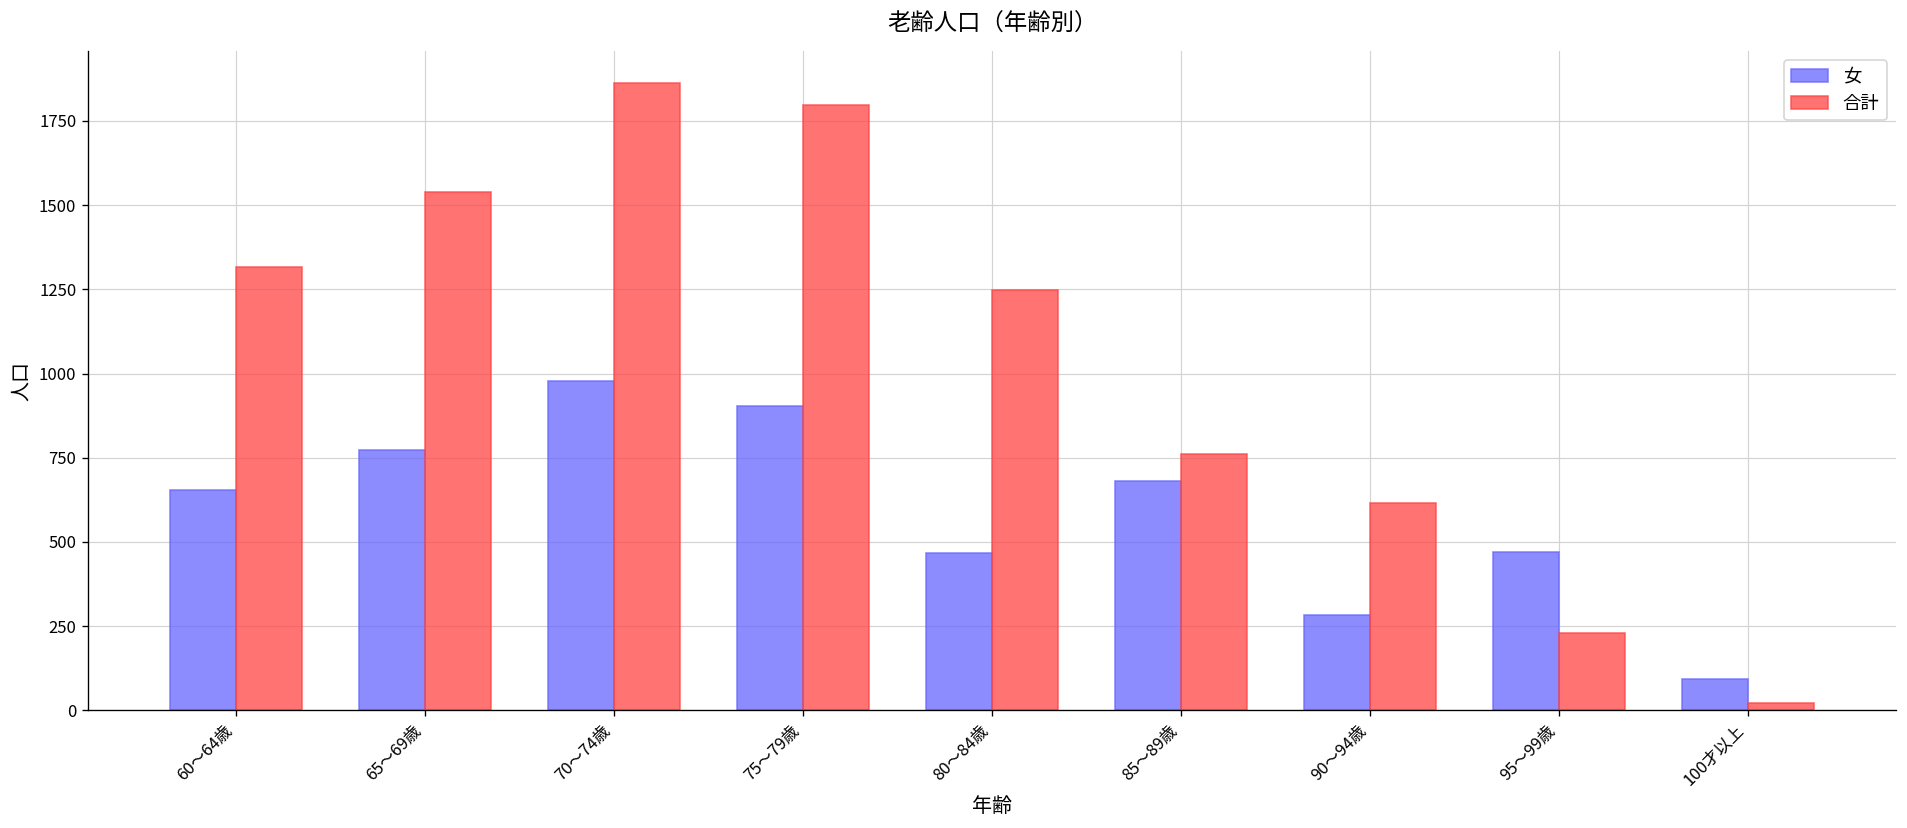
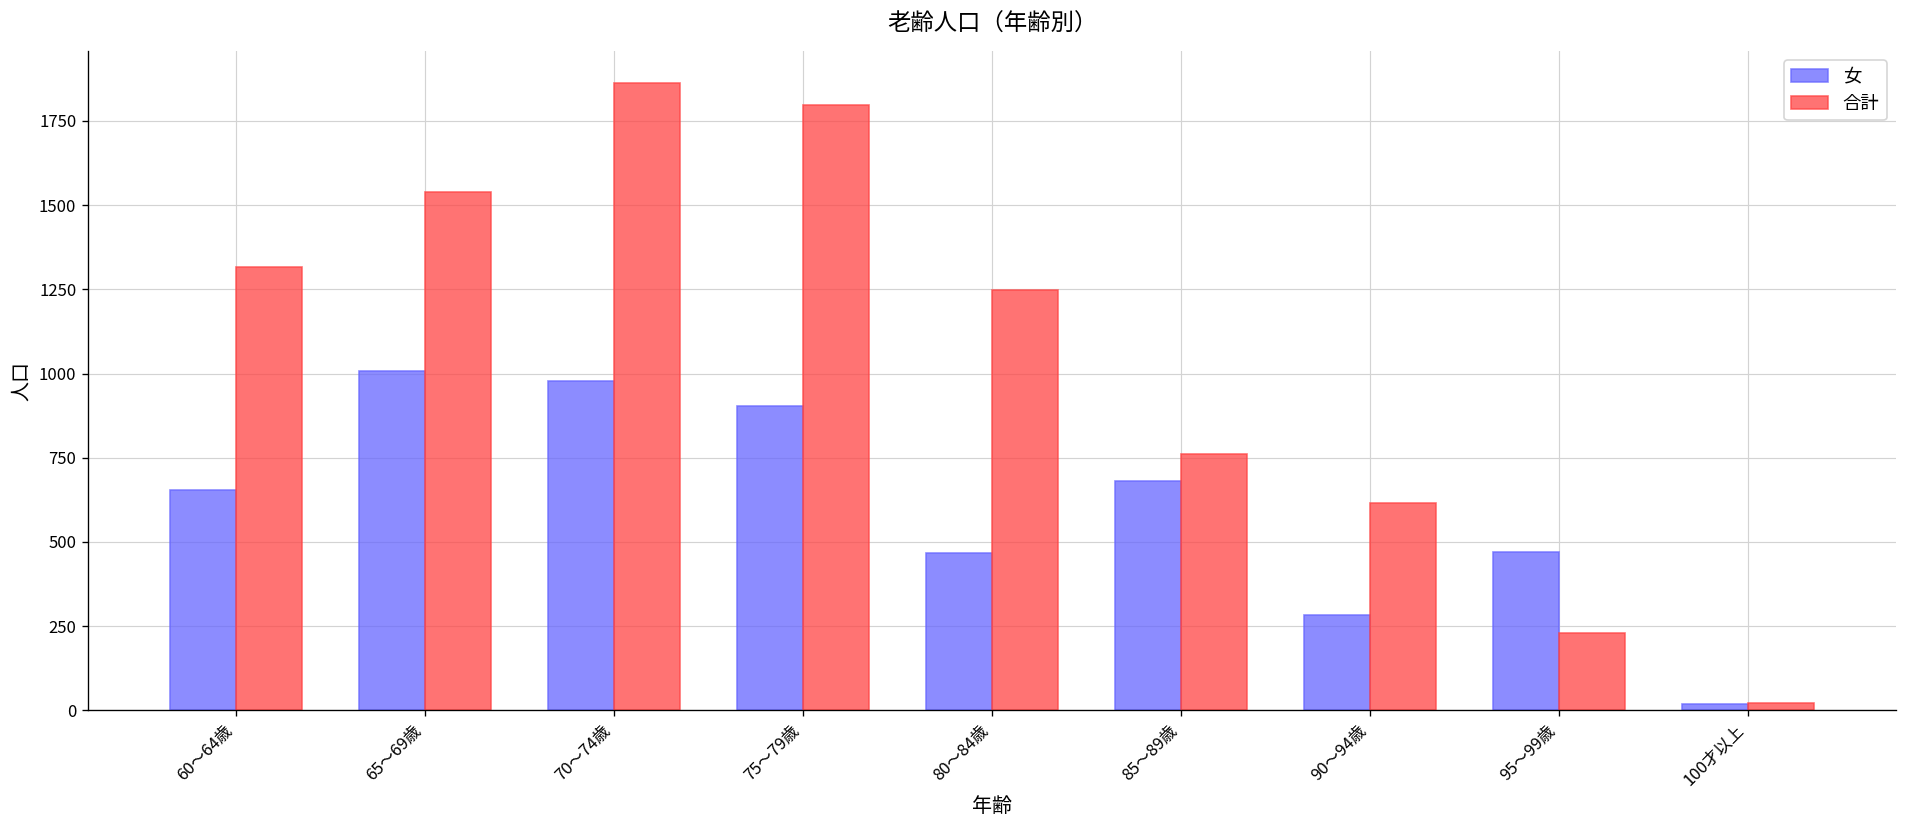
  {
    "女": {
      "60～64歳": 660,
-     "65～69歳": 770,
+     "65～69歳": 1010,
      "70～74歳": 980,
      "75～79歳": 900,
      "80～84歳": 470,
      "85～89歳": 680,
      "90～94歳": 280,
      "95～99歳": 470,
-     "100才以上": 90
+     "100才以上": 20
    },
    "合計": {
      "60～64歳": 1320,
      "65～69歳": 1540,
      "70～74歳": 1860,
      "75～79歳": 1800,
      "80～84歳": 1250,
      "85～89歳": 760,
      "90～94歳": 620,
      "95～99歳": 230,
      "100才以上": 20
    }
  }
